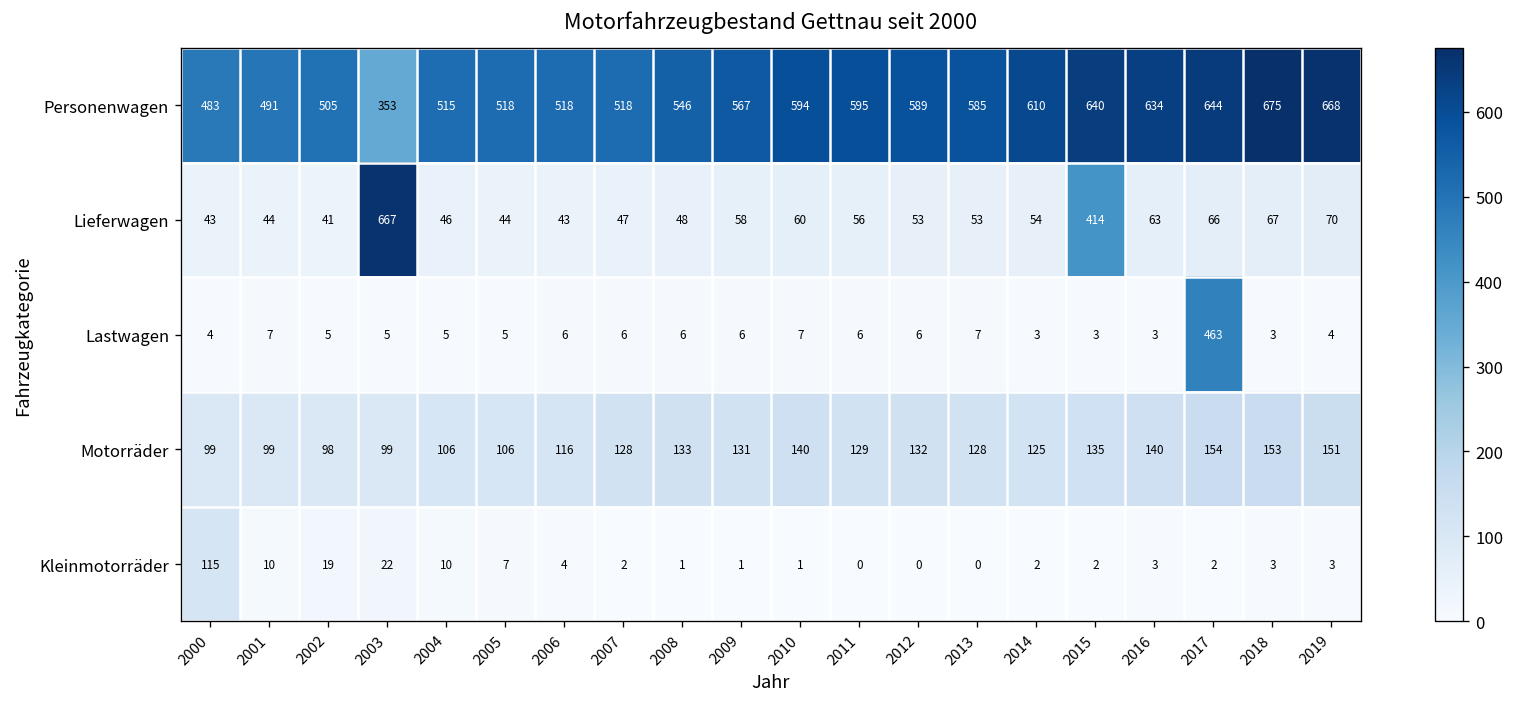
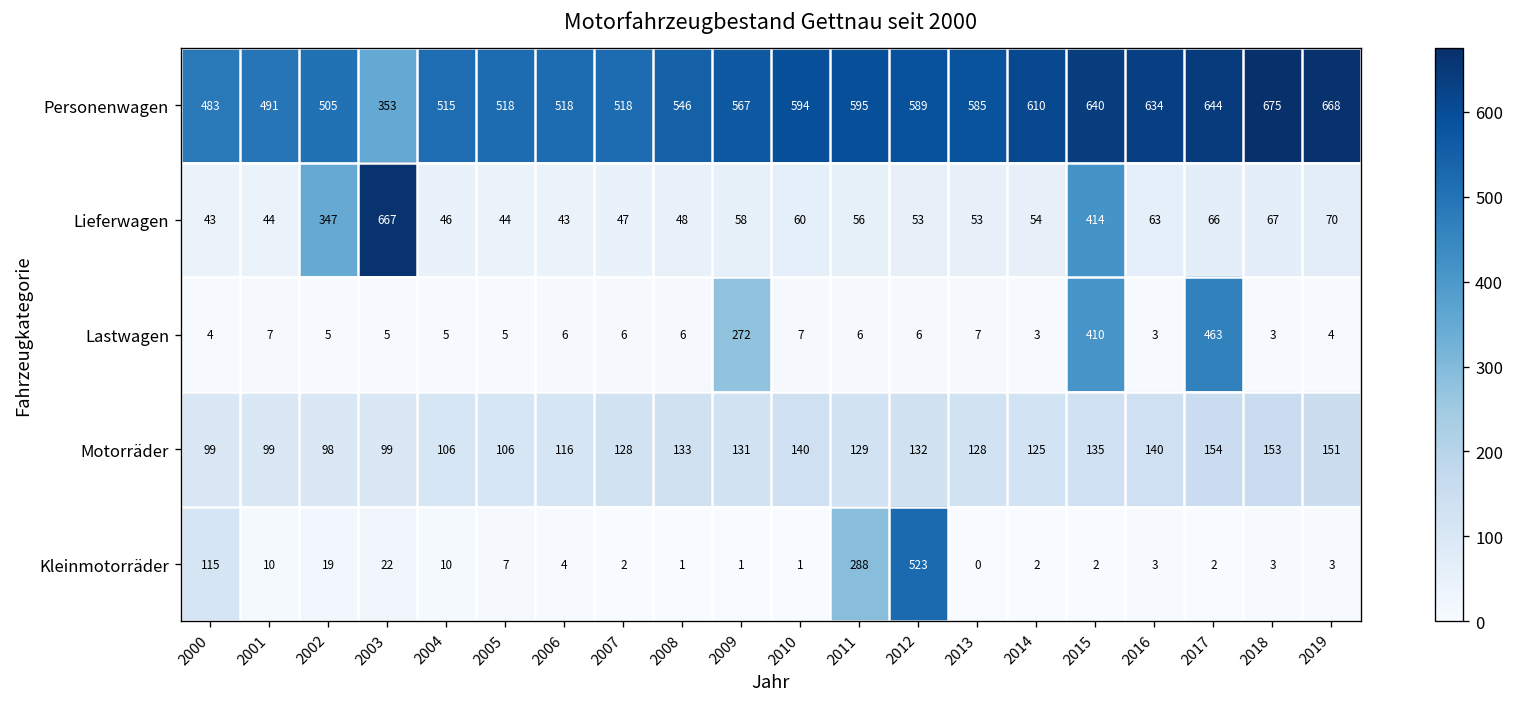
  {
    "Personenwagen": {
      "2000": 483,
      "2001": 491,
      "2002": 505,
      "2003": 353,
      "2004": 515,
      "2005": 518,
      "2006": 518,
      "2007": 518,
      "2008": 546,
      "2009": 567,
      "2010": 594,
      "2011": 595,
      "2012": 589,
      "2013": 585,
      "2014": 610,
      "2015": 640,
      "2016": 634,
      "2017": 644,
      "2018": 675,
      "2019": 668
    },
    "Lieferwagen": {
      "2000": 43,
      "2001": 44,
-     "2002": 41,
+     "2002": 347,
      "2003": 667,
      "2004": 46,
      "2005": 44,
      "2006": 43,
      "2007": 47,
      "2008": 48,
      "2009": 58,
      "2010": 60,
      "2011": 56,
      "2012": 53,
      "2013": 53,
      "2014": 54,
      "2015": 414,
      "2016": 63,
      "2017": 66,
      "2018": 67,
      "2019": 70
    },
    "Lastwagen": {
      "2000": 4,
      "2001": 7,
      "2002": 5,
      "2003": 5,
      "2004": 5,
      "2005": 5,
      "2006": 6,
      "2007": 6,
      "2008": 6,
-     "2009": 6,
+     "2009": 272,
      "2010": 7,
      "2011": 6,
      "2012": 6,
      "2013": 7,
      "2014": 3,
-     "2015": 3,
+     "2015": 410,
      "2016": 3,
      "2017": 463,
      "2018": 3,
      "2019": 4
    },
    "Motorräder": {
      "2000": 99,
      "2001": 99,
      "2002": 98,
      "2003": 99,
      "2004": 106,
      "2005": 106,
      "2006": 116,
      "2007": 128,
      "2008": 133,
      "2009": 131,
      "2010": 140,
      "2011": 129,
      "2012": 132,
      "2013": 128,
      "2014": 125,
      "2015": 135,
      "2016": 140,
      "2017": 154,
      "2018": 153,
      "2019": 151
    },
    "Kleinmotorräder": {
      "2000": 115,
      "2001": 10,
      "2002": 19,
      "2003": 22,
      "2004": 10,
      "2005": 7,
      "2006": 4,
      "2007": 2,
      "2008": 1,
      "2009": 1,
      "2010": 1,
-     "2011": 0,
-     "2012": 0,
+     "2011": 288,
+     "2012": 523,
      "2013": 0,
      "2014": 2,
      "2015": 2,
      "2016": 3,
      "2017": 2,
      "2018": 3,
      "2019": 3
    }
  }
